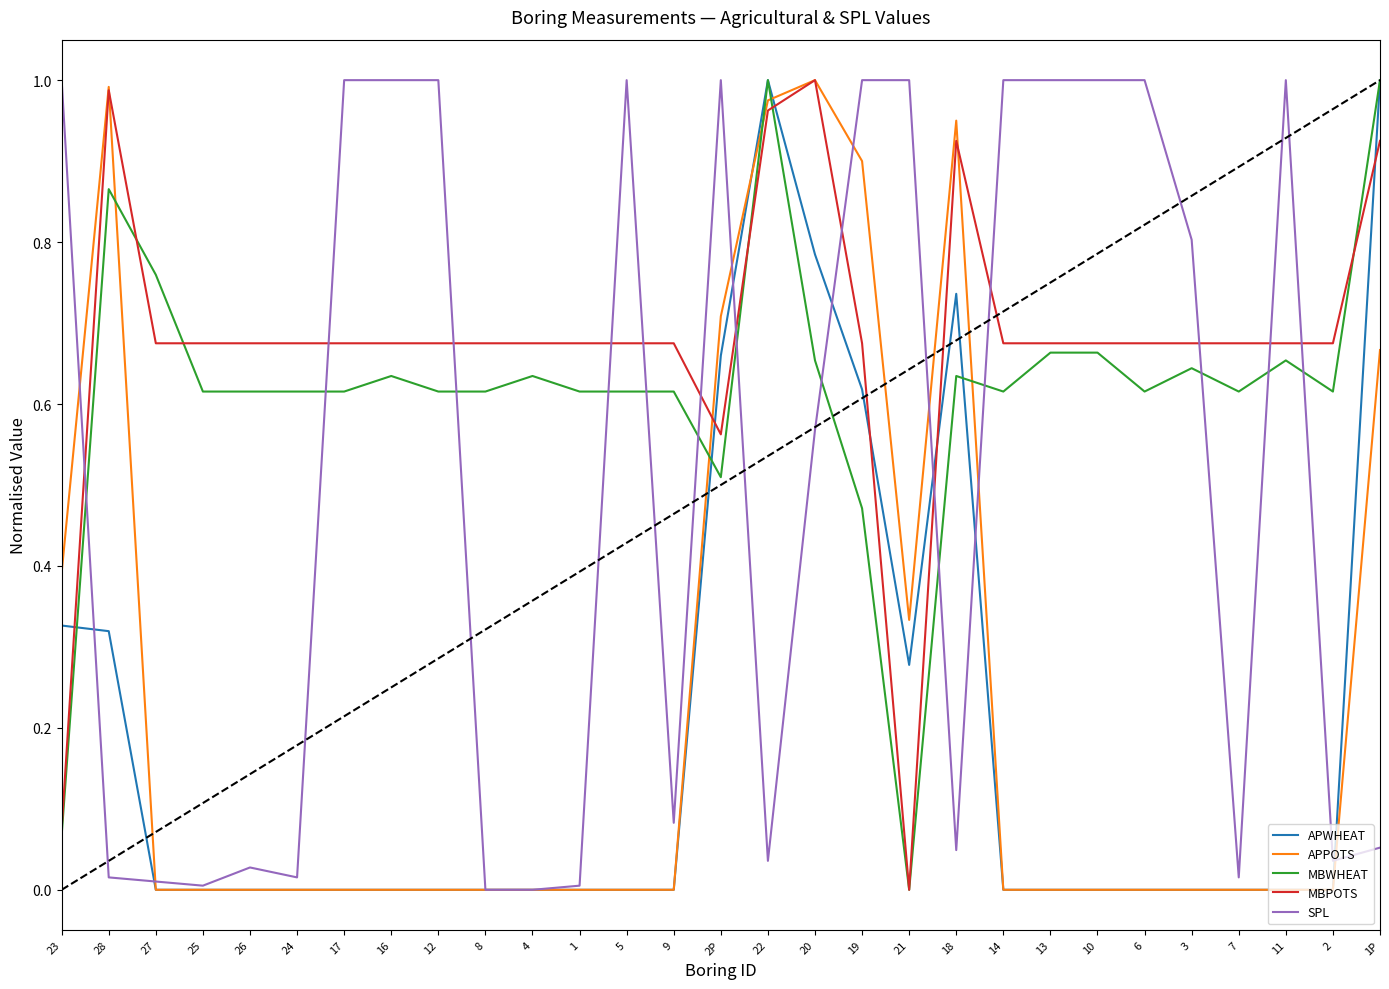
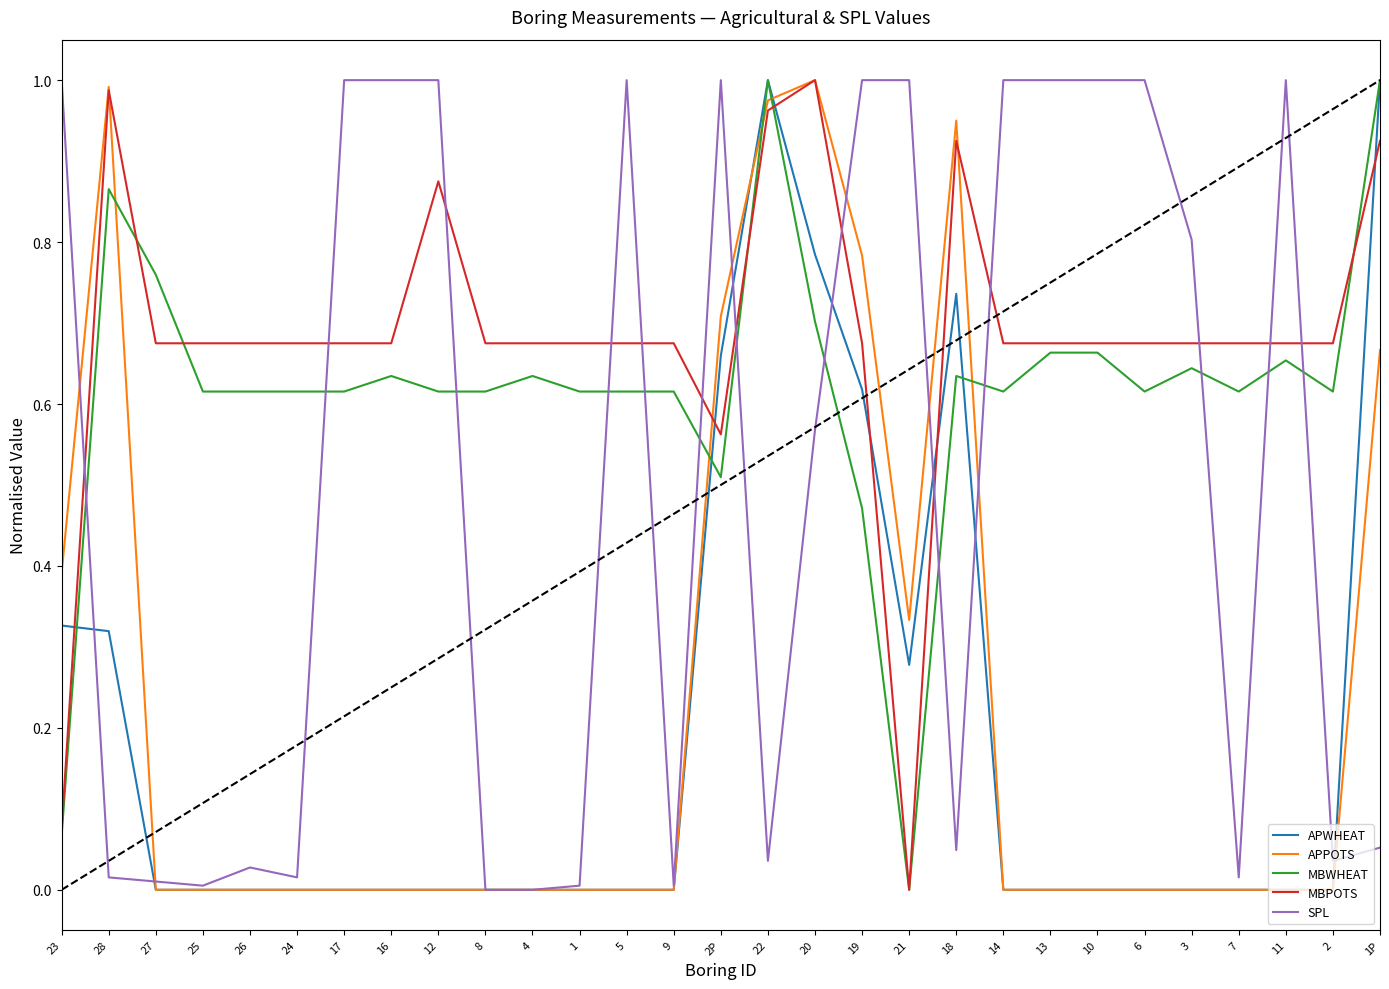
  {
    "APWHEAT": {
      "23": 0.33,
      "28": 0.32,
      "2P": 0.66,
      "20": 0.78,
      "19": 0.62,
      "21": 0.28,
      "18": 0.74
    },
    "APPOTS": {
      "23": 0.39,
      "28": 0.99,
      "2P": 0.71,
      "22": 0.98,
-     "19": 0.90,
+     "19": 0.78,
      "21": 0.33,
      "18": 0.95,
      "1P": 0.67
    },
    "MBWHEAT": {
      "23": 0.07,
      "28": 0.87,
      "27": 0.76,
      "25": 0.62,
      "26": 0.62,
      "24": 0.62,
      "17": 0.62,
      "16": 0.63,
      "12": 0.62,
      "8": 0.62,
      "4": 0.63,
      "1": 0.62,
      "5": 0.62,
      "9": 0.62,
      "2P": 0.51,
-     "20": 0.65,
+     "20": 0.70,
      "19": 0.47,
      "18": 0.63,
      "14": 0.62,
      "13": 0.66,
      "10": 0.66,
      "6": 0.62,
      "3": 0.64,
      "7": 0.62,
      "11": 0.65,
      "2": 0.62
    },
    "MBPOTS": {
      "23": 0.08,
      "28": 0.99,
      "27": 0.68,
      "25": 0.68,
      "26": 0.68,
      "24": 0.68,
      "17": 0.68,
      "16": 0.68,
-     "12": 0.68,
+     "12": 0.88,
      "8": 0.68,
      "4": 0.68,
      "1": 0.68,
      "5": 0.68,
      "9": 0.68,
      "2P": 0.56,
      "22": 0.96,
      "19": 0.68,
      "18": 0.93,
      "14": 0.68,
      "13": 0.68,
      "10": 0.68,
      "6": 0.68,
      "3": 0.68,
      "7": 0.68,
      "11": 0.68,
      "2": 0.68,
      "1P": 0.93
    },
    "SPL": {
      "23": 1.00,
      "28": 0.02,
      "27": 0.01,
      "25": 0.01,
      "26": 0.03,
      "24": 0.02,
      "17": 1.00,
      "16": 1.00,
      "12": 1.00,
      "1": 0.01,
      "5": 1.00,
-     "9": 0.08,
+     "9": 0.01,
      "2P": 1.00,
      "22": 0.04,
      "20": 0.57,
      "19": 1.00,
      "21": 1.00,
      "18": 0.05,
      "14": 1.00,
      "13": 1.00,
      "10": 1.00,
      "6": 1.00,
      "3": 0.80,
      "7": 0.02,
      "11": 1.00,
      "1P": 0.05
    }
  }
